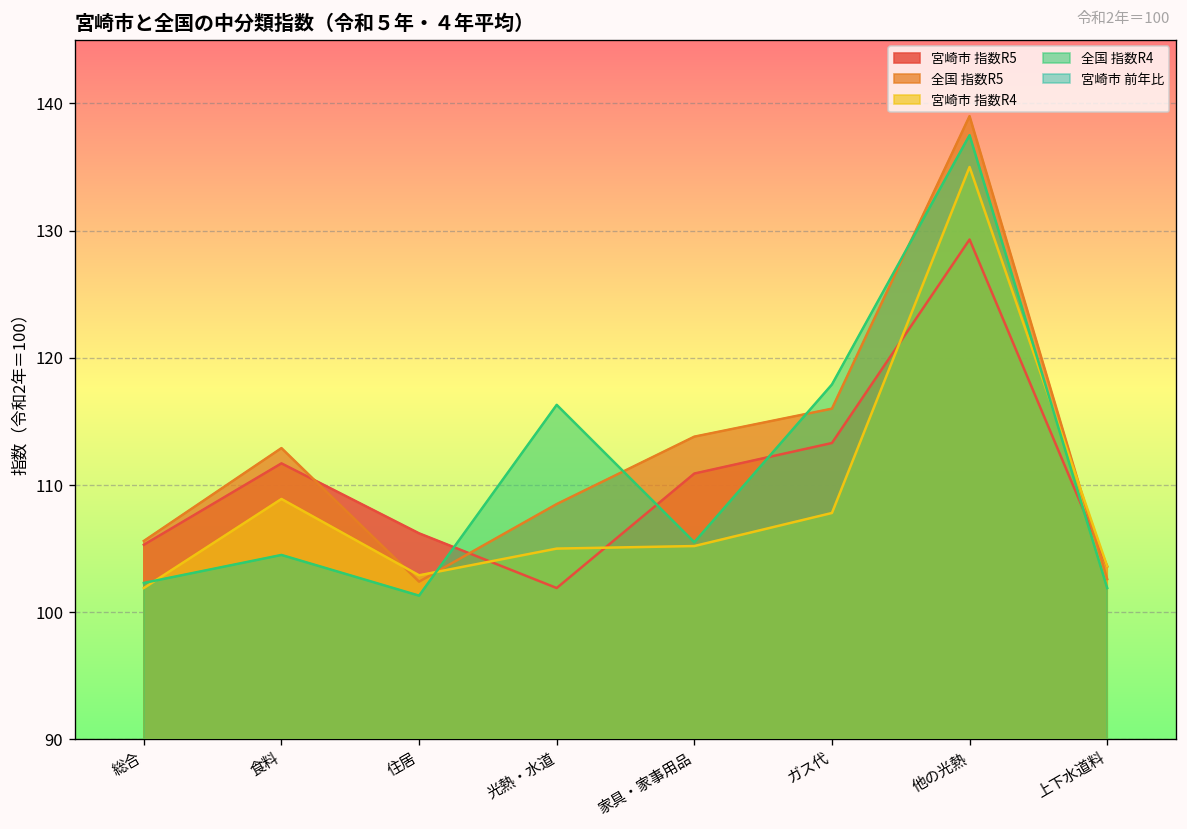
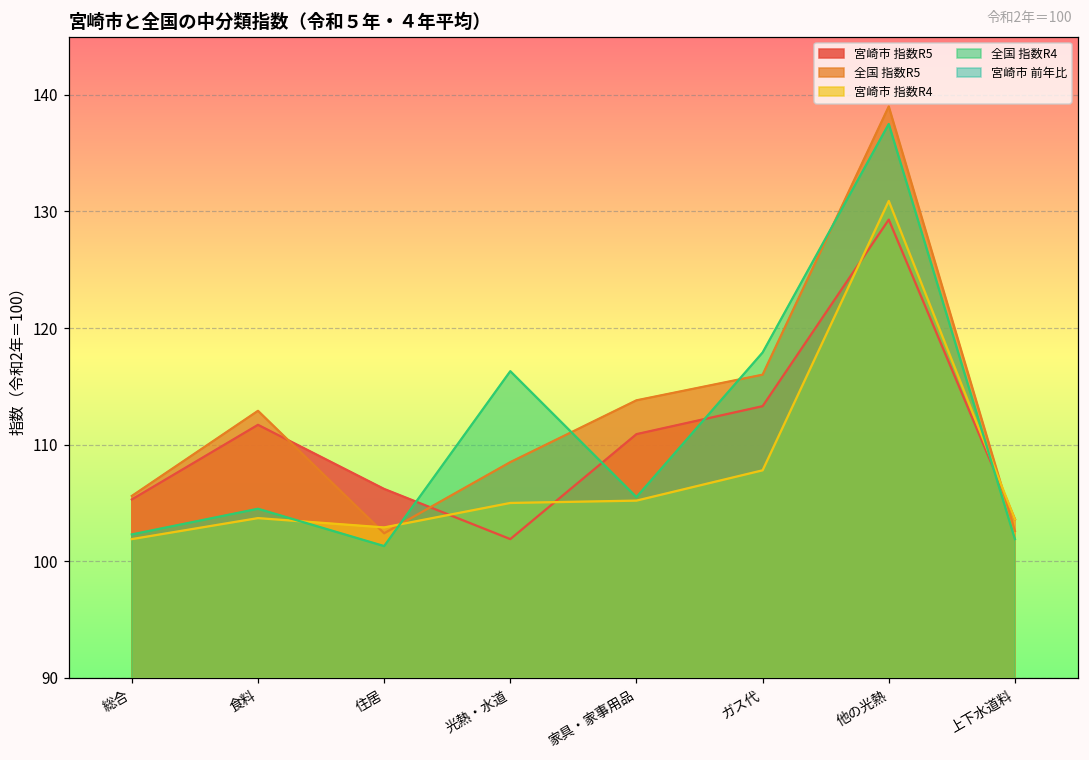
  {
    "宮崎市 指数R4": {
      "総合": 101.9,
-     "食料": 108.9,
+     "食料": 103.7,
      "住居": 102.9,
      "光熱・水道": 105.0,
      "家具・家事用品": 105.2,
      "ガス代": 107.8,
-     "他の光熱": 135.0
+     "他の光熱": 130.9
    }
  }
